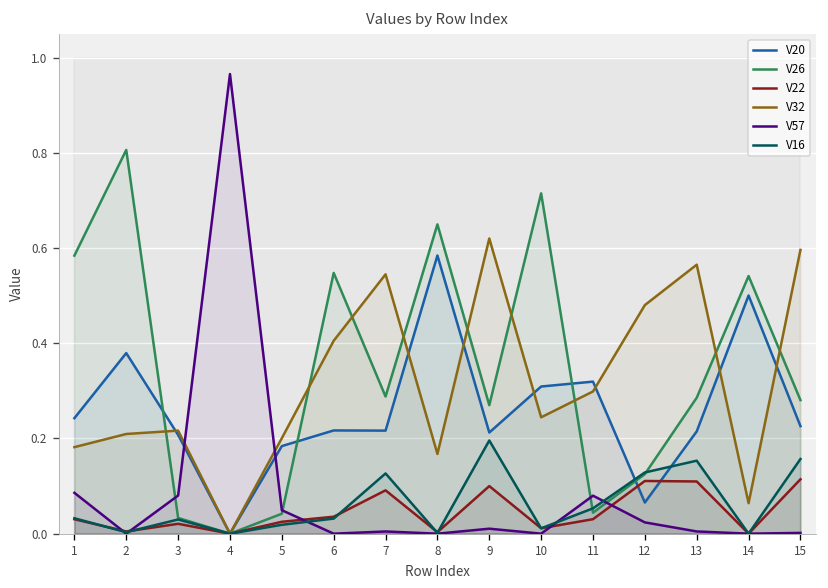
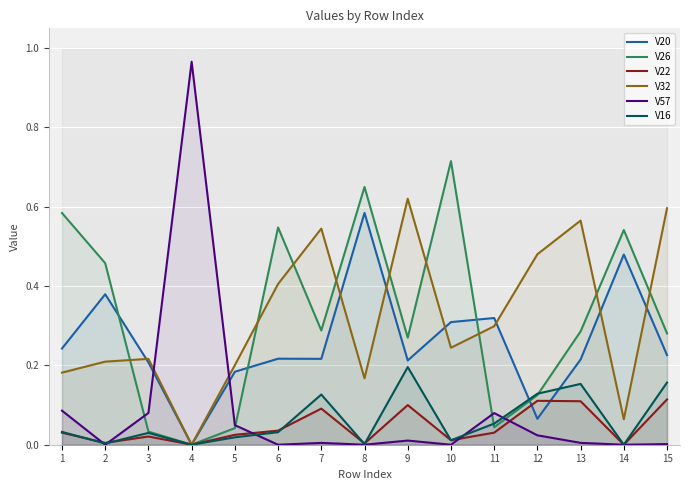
  {
    "V20": {
      "1": 0.24,
      "2": 0.38,
      "3": 0.21,
      "5": 0.18,
      "6": 0.22,
      "7": 0.22,
      "8": 0.58,
      "9": 0.21,
      "10": 0.31,
      "11": 0.32,
      "12": 0.07,
      "13": 0.21,
-     "14": 0.50,
+     "14": 0.48,
      "15": 0.23
    },
    "V26": {
      "1": 0.58,
-     "2": 0.81,
+     "2": 0.46,
      "5": 0.04,
      "6": 0.55,
      "7": 0.29,
      "8": 0.65,
      "9": 0.27,
      "10": 0.72,
      "11": 0.04,
      "13": 0.29,
      "14": 0.54,
      "15": 0.28
    },
    "V22": {
      "3": 0.02,
      "7": 0.09,
      "9": 0.10,
      "11": 0.03,
      "12": 0.11,
      "13": 0.11,
      "15": 0.11
    },
    "V32": {
      "1": 0.18,
      "2": 0.21,
      "3": 0.22,
      "5": 0.20,
      "6": 0.41,
      "7": 0.55,
      "8": 0.17,
      "9": 0.62,
      "10": 0.24,
      "11": 0.30,
      "12": 0.48,
      "13": 0.57,
      "14": 0.06,
      "15": 0.60
    },
    "V57": {
      "1": 0.09,
      "3": 0.08,
      "4": 0.97,
      "5": 0.05,
      "6": 0.00,
      "7": 0.00,
      "9": 0.01,
      "10": 0.00,
      "11": 0.08,
      "12": 0.02,
      "13": 0.00,
      "15": 0.00
    },
    "V16": {
      "7": 0.13,
      "9": 0.20,
      "11": 0.05,
      "13": 0.15,
      "15": 0.16
    }
  }
